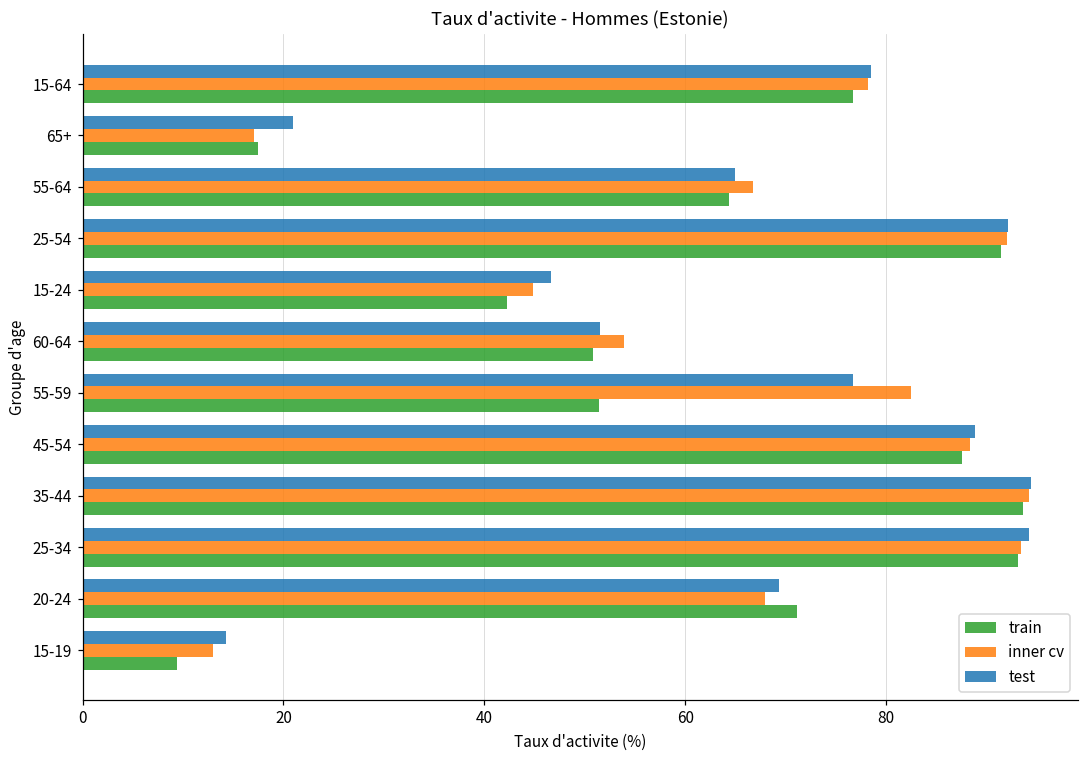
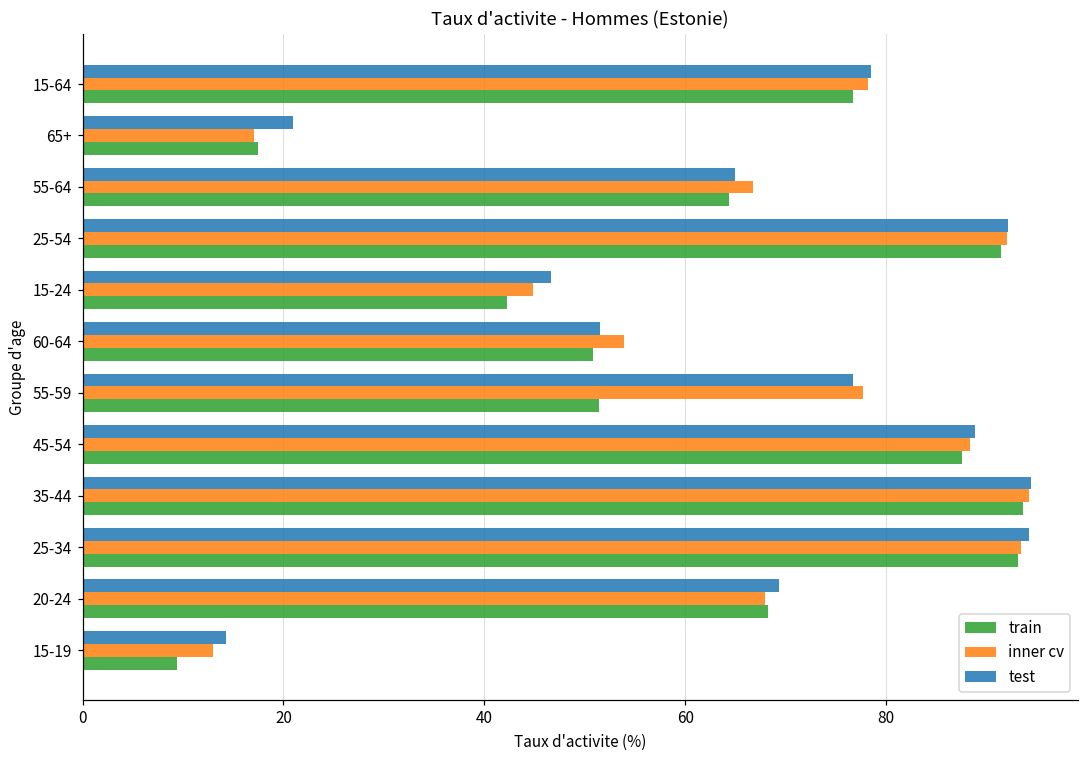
  {
    "train": {
      "15-64": 77,
      "65+": 17,
      "55-64": 64,
      "25-54": 91,
      "15-24": 42,
      "60-64": 51,
      "55-59": 51,
      "45-54": 88,
      "35-44": 94,
      "25-34": 93,
-     "20-24": 71,
+     "20-24": 68,
      "15-19": 9
    },
    "inner cv": {
      "15-64": 78,
      "65+": 17,
      "55-64": 67,
      "25-54": 92,
      "15-24": 45,
      "60-64": 54,
-     "55-59": 82,
+     "55-59": 78,
      "45-54": 88,
      "35-44": 94,
      "25-34": 93,
      "20-24": 68,
      "15-19": 13
    },
    "test": {
      "15-64": 79,
      "65+": 21,
      "55-64": 65,
      "25-54": 92,
      "15-24": 47,
      "60-64": 52,
      "55-59": 77,
      "45-54": 89,
      "35-44": 94,
      "25-34": 94,
      "20-24": 69,
      "15-19": 14
    }
  }
